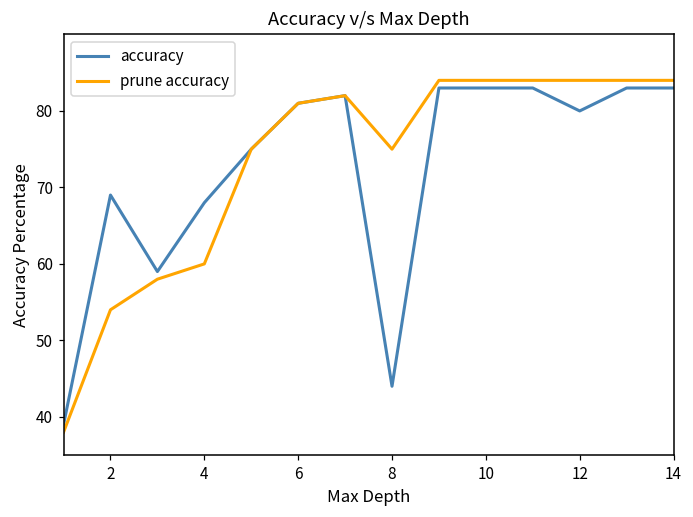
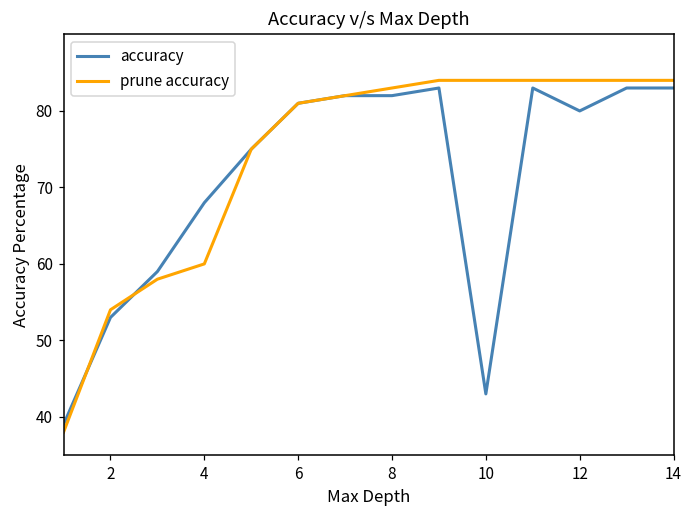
  {
    "accuracy": {
-     "2": 69,
+     "2": 53,
      "4": 68,
-     "8": 44,
-     "10": 83,
+     "8": 82,
+     "10": 43,
      "12": 80,
      "14": 83
    },
    "prune accuracy": {
      "2": 54,
      "4": 60,
-     "8": 75,
+     "8": 83,
      "10": 84,
      "12": 84,
      "14": 84
    }
  }
